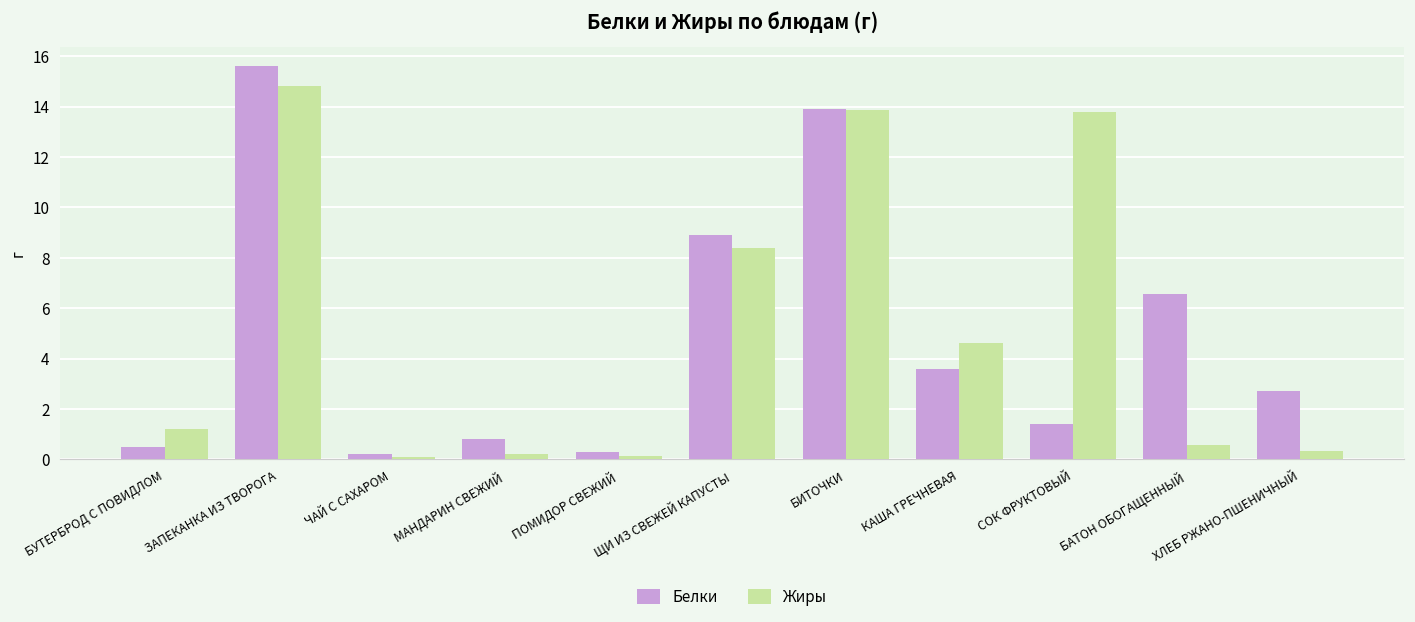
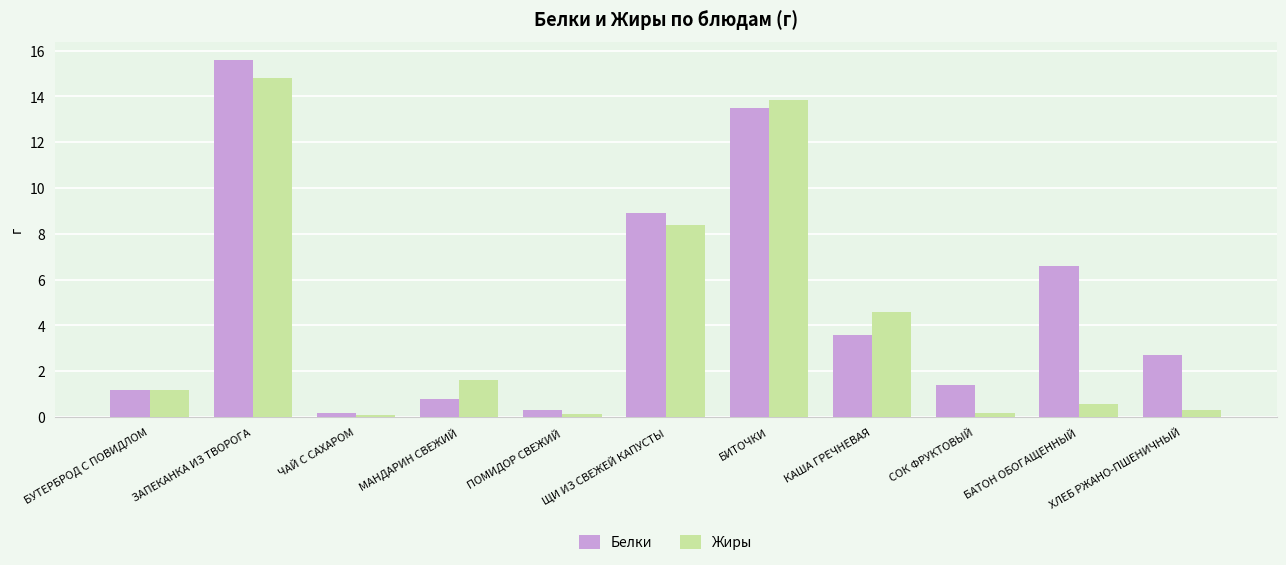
  {
    "Белки": {
-     "БУТЕРБРОД С ПОВИДЛОМ": 0.5,
+     "БУТЕРБРОД С ПОВИДЛОМ": 1.2,
      "ЗАПЕКАНКА ИЗ ТВОРОГА": 15.6,
      "ЧАЙ С САХАРОМ": 0.2,
      "МАНДАРИН СВЕЖИЙ": 0.8,
      "ПОМИДОР СВЕЖИЙ": 0.3,
      "ЩИ ИЗ СВЕЖЕЙ КАПУСТЫ": 8.9,
-     "БИТОЧКИ": 13.9,
+     "БИТОЧКИ": 13.5,
      "КАША ГРЕЧНЕВАЯ": 3.6,
      "СОК ФРУКТОВЫЙ": 1.4,
      "БАТОН ОБОГАЩЕННЫЙ": 6.6,
      "ХЛЕБ РЖАНО-ПШЕНИЧНЫЙ": 2.7
    },
    "Жиры": {
      "БУТЕРБРОД С ПОВИДЛОМ": 1.2,
      "ЗАПЕКАНКА ИЗ ТВОРОГА": 14.8,
-     "МАНДАРИН СВЕЖИЙ": 0.2,
+     "МАНДАРИН СВЕЖИЙ": 1.6,
      "ПОМИДОР СВЕЖИЙ": 0.1,
      "ЩИ ИЗ СВЕЖЕЙ КАПУСТЫ": 8.4,
      "БИТОЧКИ": 13.9,
      "КАША ГРЕЧНЕВАЯ": 4.6,
-     "СОК ФРУКТОВЫЙ": 13.8,
+     "СОК ФРУКТОВЫЙ": 0.2,
      "БАТОН ОБОГАЩЕННЫЙ": 0.6,
      "ХЛЕБ РЖАНО-ПШЕНИЧНЫЙ": 0.3
    }
  }
